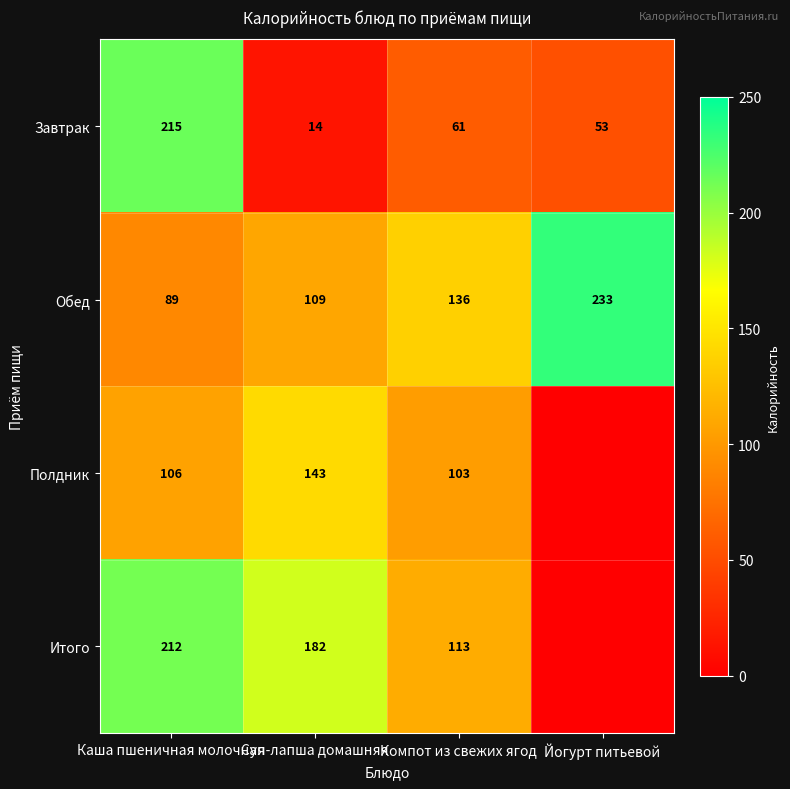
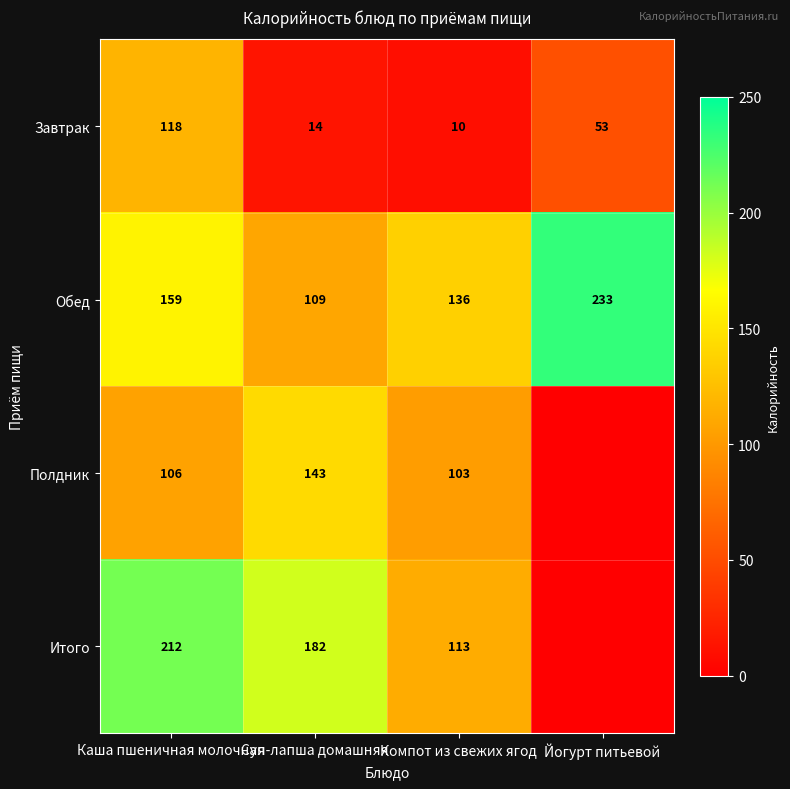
  {
    "Завтрак": {
-     "Каша пшеничная молочная": 215,
-     "Компот из свежих ягод": 61,
+     "Каша пшеничная молочная": 118,
+     "Компот из свежих ягод": 10,
      "Йогурт питьевой": 53
    },
    "Обед": {
-     "Каша пшеничная молочная": 89,
+     "Каша пшеничная молочная": 159,
      "Компот из свежих ягод": 136,
      "Йогурт питьевой": 233
    },
    "Полдник": {
      "Каша пшеничная молочная": 106,
      "Компот из свежих ягод": 103
    },
    "Итого": {
      "Каша пшеничная молочная": 212,
      "Компот из свежих ягод": 113
    }
  }
